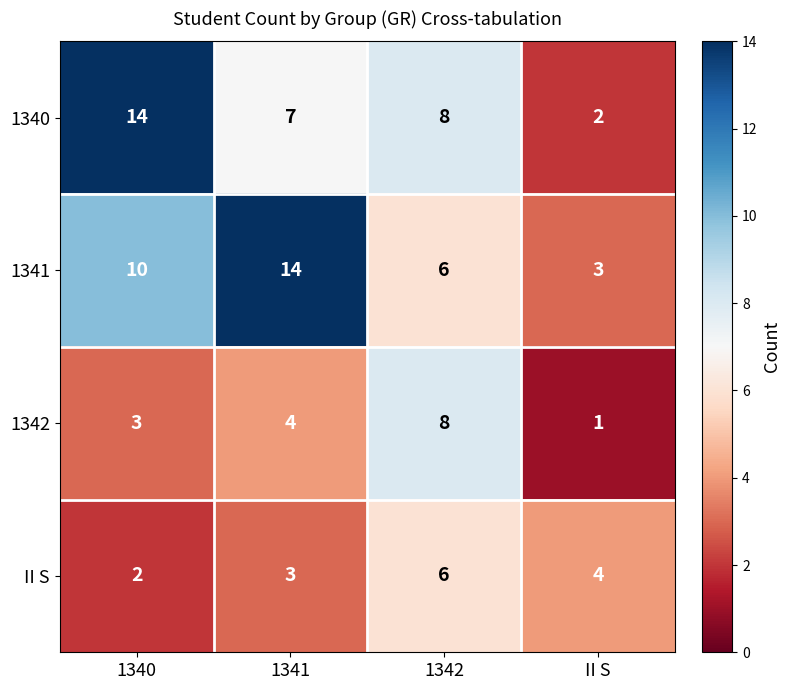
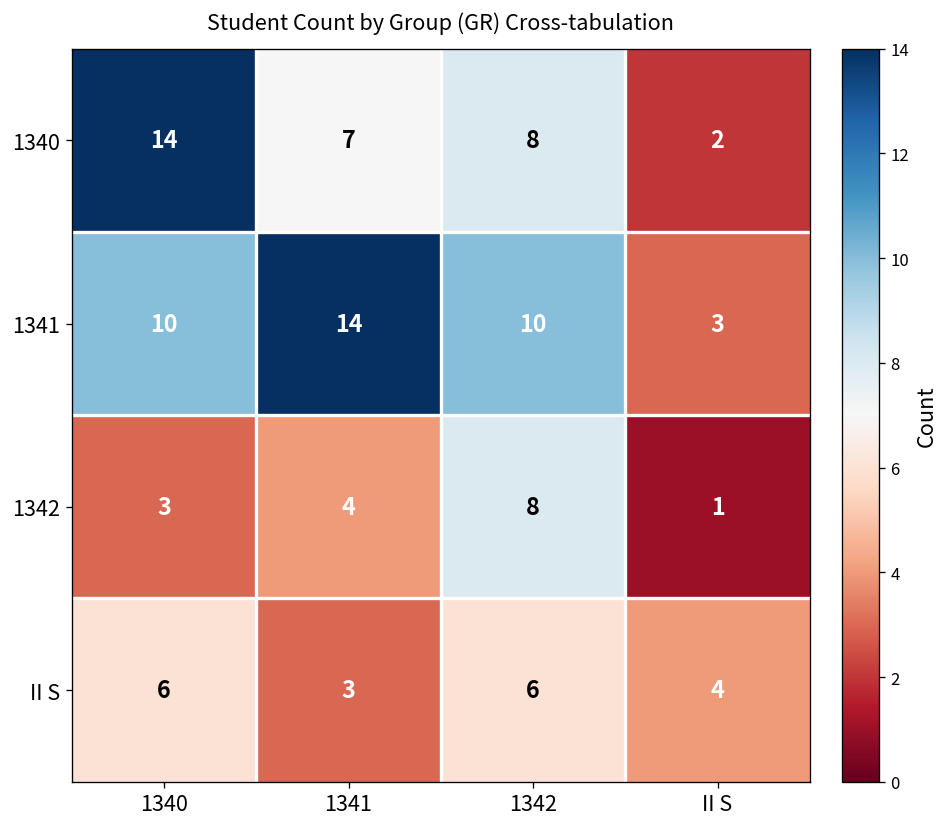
  {
    "1340": {
      "1340": 14,
      "1341": 7,
      "1342": 8,
      "II S": 2
    },
    "1341": {
      "1340": 10,
      "1341": 14,
-     "1342": 6,
+     "1342": 10,
      "II S": 3
    },
    "1342": {
      "1340": 3,
      "1341": 4,
      "1342": 8,
      "II S": 1
    },
    "II S": {
-     "1340": 2,
+     "1340": 6,
      "1341": 3,
      "1342": 6,
      "II S": 4
    }
  }
